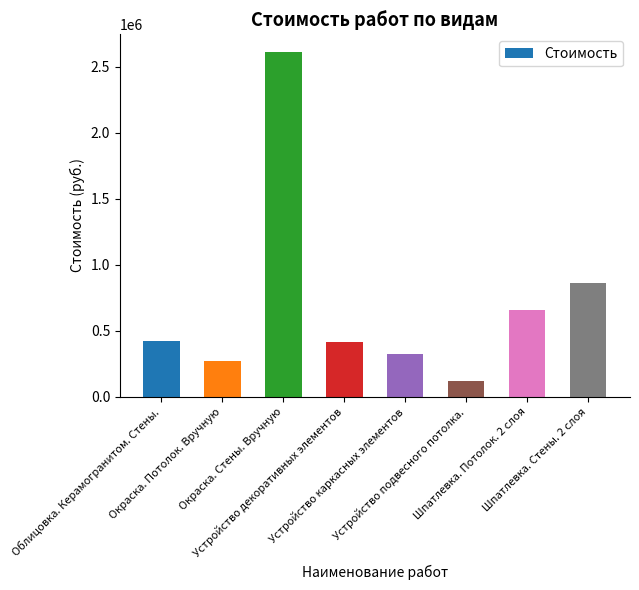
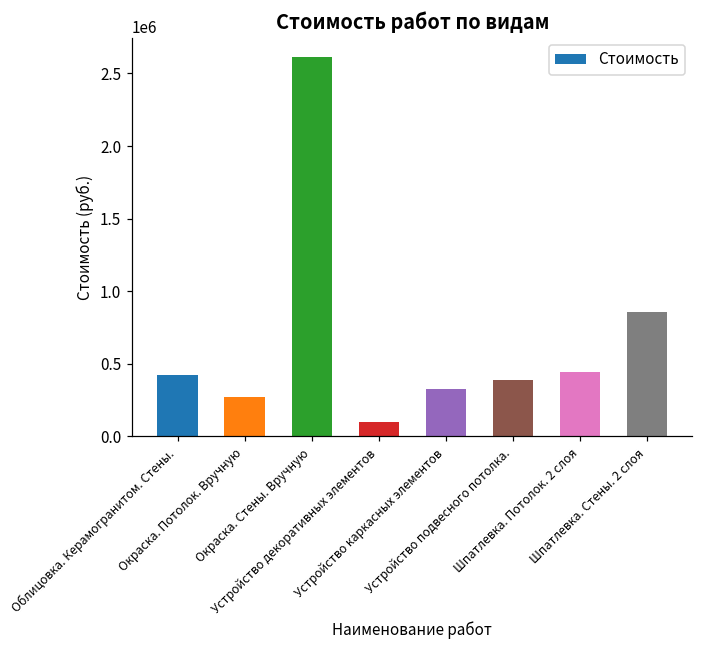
  {
    "Облицовка. Керамогранитом. Стены.": 430000,
    "Окраска. Потолок. Вручную": 270000,
    "Окраска. Стены. Вручную": 2620000,
-   "Устройство декоративных элементов": 420000,
+   "Устройство декоративных элементов": 100000,
    "Устройство каркасных элементов": 320000,
-   "Устройство подвесного потолка.": 120000,
-   "Шпатлевка. Потолок. 2 слоя": 650000,
+   "Устройство подвесного потолка.": 390000,
+   "Шпатлевка. Потолок. 2 слоя": 440000,
    "Шпатлевка. Стены. 2 слоя": 860000
  }
